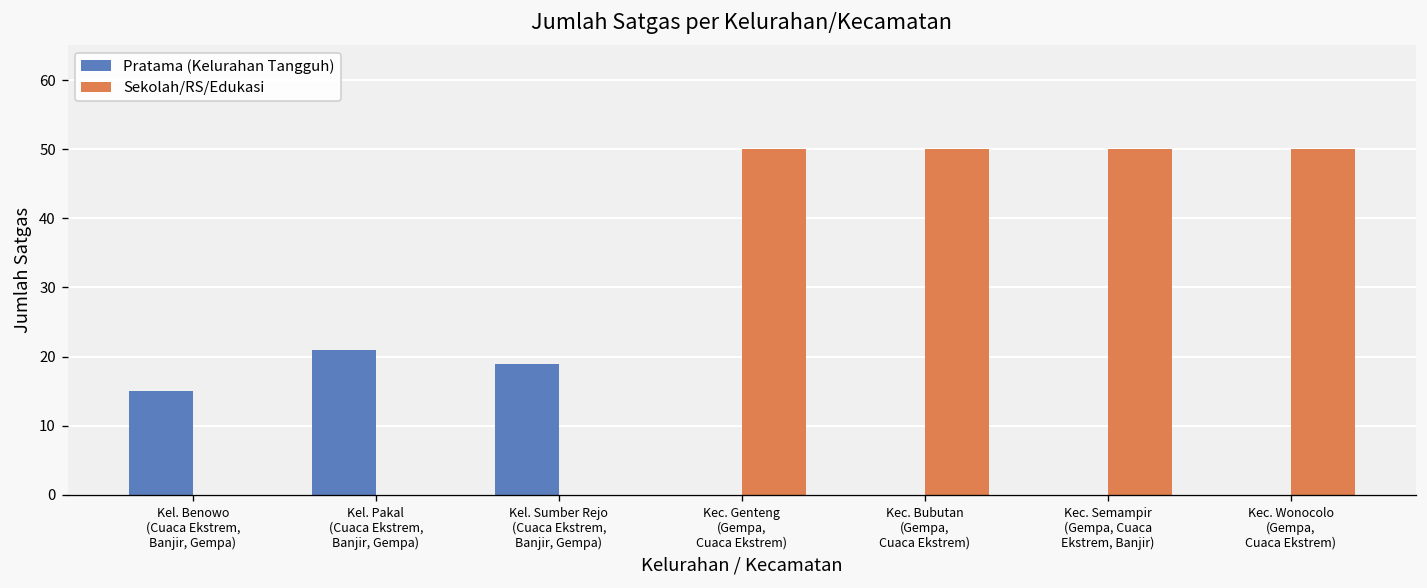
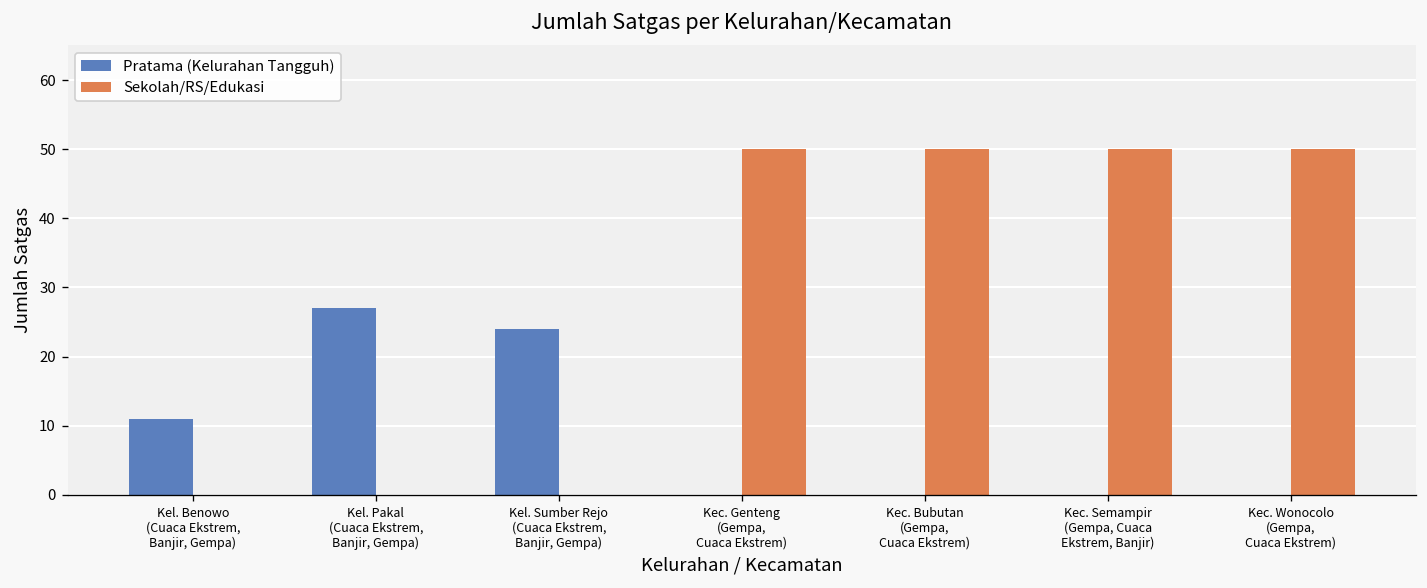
  {
    "Pratama (Kelurahan Tangguh)": {
-     "Kel. Benowo (Cuaca Ekstrem, Banjir, Gempa)": 15,
-     "Kel. Pakal (Cuaca Ekstrem, Banjir, Gempa)": 21,
-     "Kel. Sumber Rejo (Cuaca Ekstrem, Banjir, Gempa)": 19,
+     "Kel. Benowo (Cuaca Ekstrem, Banjir, Gempa)": 11,
+     "Kel. Pakal (Cuaca Ekstrem, Banjir, Gempa)": 27,
+     "Kel. Sumber Rejo (Cuaca Ekstrem, Banjir, Gempa)": 24,
      "Kec. Genteng (Gempa, Cuaca Ekstrem)": 0,
      "Kec. Bubutan (Gempa, Cuaca Ekstrem)": 0,
      "Kec. Semampir (Gempa, Cuaca Ekstrem, Banjir)": 0,
      "Kec. Wonocolo (Gempa, Cuaca Ekstrem)": 0
    },
    "Sekolah/RS/Edukasi": {
      "Kel. Benowo (Cuaca Ekstrem, Banjir, Gempa)": 0,
      "Kel. Pakal (Cuaca Ekstrem, Banjir, Gempa)": 0,
      "Kel. Sumber Rejo (Cuaca Ekstrem, Banjir, Gempa)": 0,
      "Kec. Genteng (Gempa, Cuaca Ekstrem)": 50,
      "Kec. Bubutan (Gempa, Cuaca Ekstrem)": 50,
      "Kec. Semampir (Gempa, Cuaca Ekstrem, Banjir)": 50,
      "Kec. Wonocolo (Gempa, Cuaca Ekstrem)": 50
    }
  }
